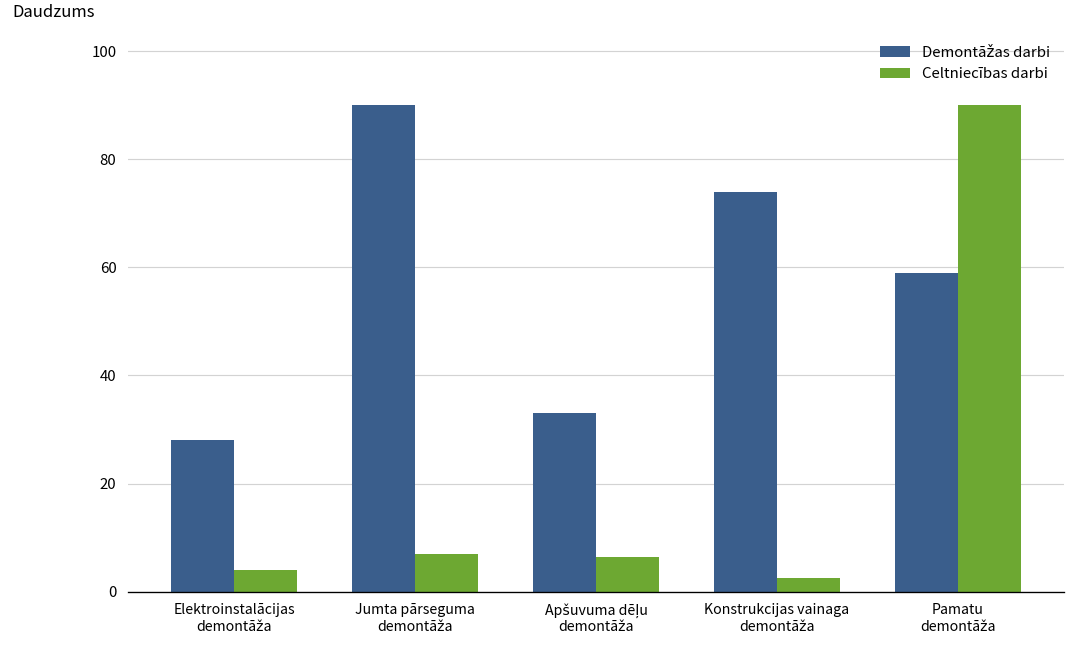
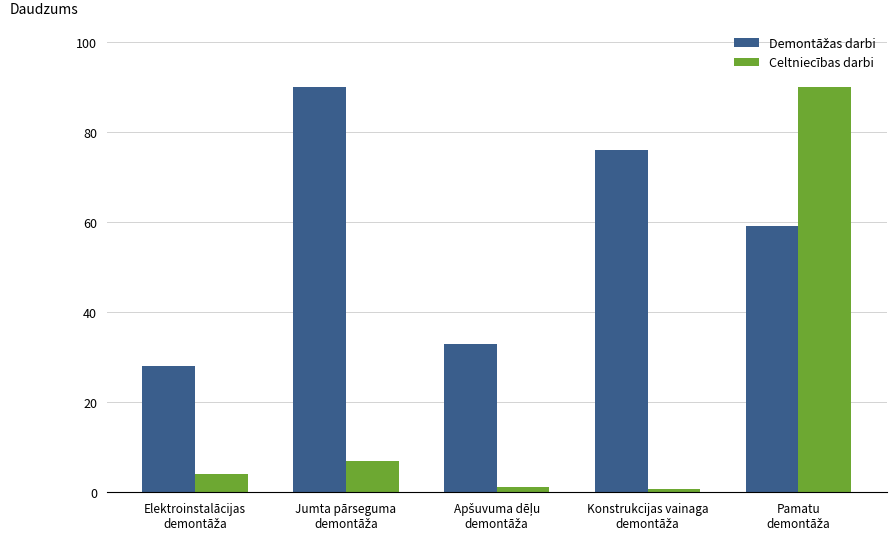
  {
    "Demontāžas darbi": {
      "Elektroinstalācijas demontāža": 28,
      "Jumta pārseguma demontāža": 90,
      "Apšuvuma dēļu demontāža": 33,
-     "Konstrukcijas vainaga demontāža": 74,
+     "Konstrukcijas vainaga demontāža": 76,
      "Pamatu demontāža": 59
    },
    "Celtniecības darbi": {
      "Elektroinstalācijas demontāža": 4,
      "Jumta pārseguma demontāža": 7,
-     "Apšuvuma dēļu demontāža": 6,
-     "Konstrukcijas vainaga demontāža": 3,
+     "Apšuvuma dēļu demontāža": 1,
+     "Konstrukcijas vainaga demontāža": 1,
      "Pamatu demontāža": 90
    }
  }
